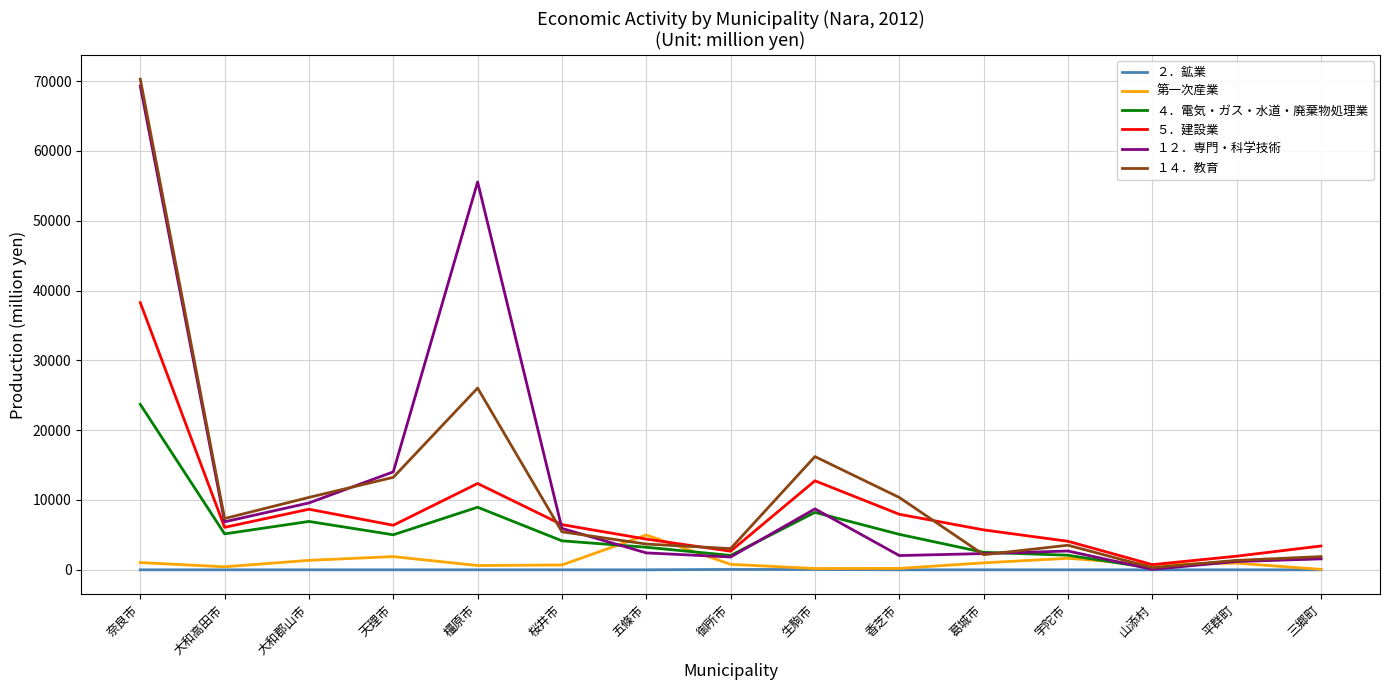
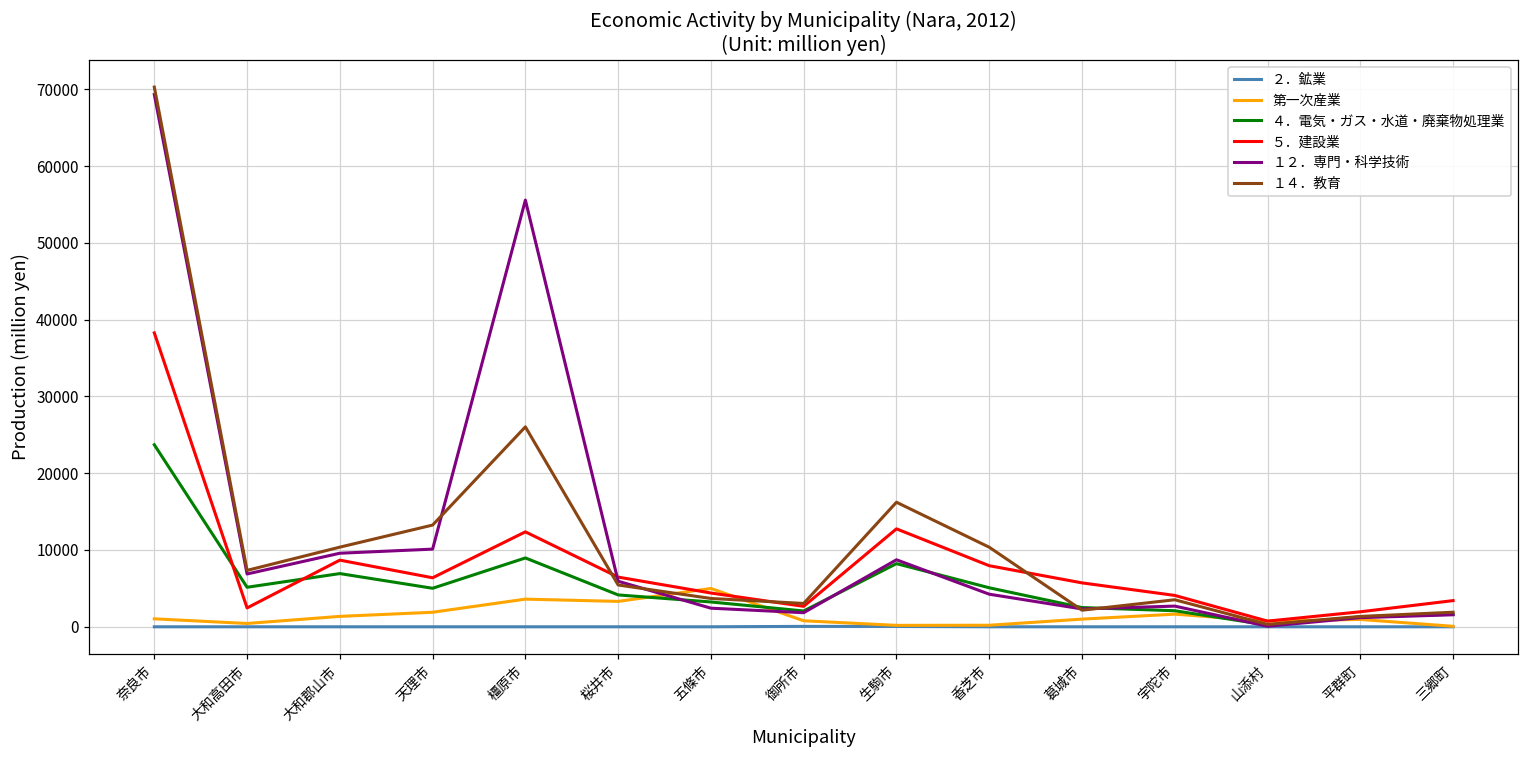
  {
    "２．鉱業": {
      "奈良市": 0,
      "大和高田市": 0,
      "大和郡山市": 0,
      "天理市": 0,
      "橿原市": 0,
      "桜井市": 0,
      "五條市": 0,
      "御所市": 0,
      "葛城市": 0,
      "宇陀市": 0,
      "平群町": 0
    },
    "第一次産業": {
      "奈良市": 1000,
      "大和高田市": 0,
      "大和郡山市": 1000,
      "天理市": 2000,
-     "橿原市": 1000,
-     "桜井市": 1000,
+     "橿原市": 4000,
+     "桜井市": 3000,
      "五條市": 5000,
      "御所市": 1000,
      "葛城市": 1000,
      "宇陀市": 2000
    },
    "４．電気・ガス・水道・廃棄物処理業": {
      "奈良市": 24000,
      "大和高田市": 5000,
      "大和郡山市": 7000,
      "天理市": 5000,
      "橿原市": 9000,
      "桜井市": 4000,
      "五條市": 3000,
      "生駒市": 8000,
      "香芝市": 5000,
      "宇陀市": 2000
    },
    "５．建設業": {
      "奈良市": 38000,
-     "大和高田市": 6000,
+     "大和高田市": 2000,
      "大和郡山市": 9000,
      "天理市": 6000,
      "橿原市": 12000,
      "桜井市": 6000,
      "五條市": 4000,
      "御所市": 3000,
      "生駒市": 13000,
      "香芝市": 8000,
      "葛城市": 6000,
      "宇陀市": 4000,
      "平群町": 2000,
      "三郷町": 3000
    },
    "１２．専門・科学技術": {
      "奈良市": 69000,
      "大和高田市": 7000,
      "大和郡山市": 10000,
-     "天理市": 14000,
+     "天理市": 10000,
      "橿原市": 56000,
      "桜井市": 6000,
      "五條市": 2000,
      "生駒市": 9000,
-     "香芝市": 2000,
+     "香芝市": 4000,
      "宇陀市": 3000
    },
    "１４．教育": {
      "奈良市": 70000,
      "大和高田市": 7000,
      "大和郡山市": 10000,
      "天理市": 13000,
      "橿原市": 26000,
      "桜井市": 5000,
      "五條市": 4000,
      "御所市": 3000,
      "生駒市": 16000,
      "香芝市": 10000,
      "宇陀市": 4000
    }
  }
